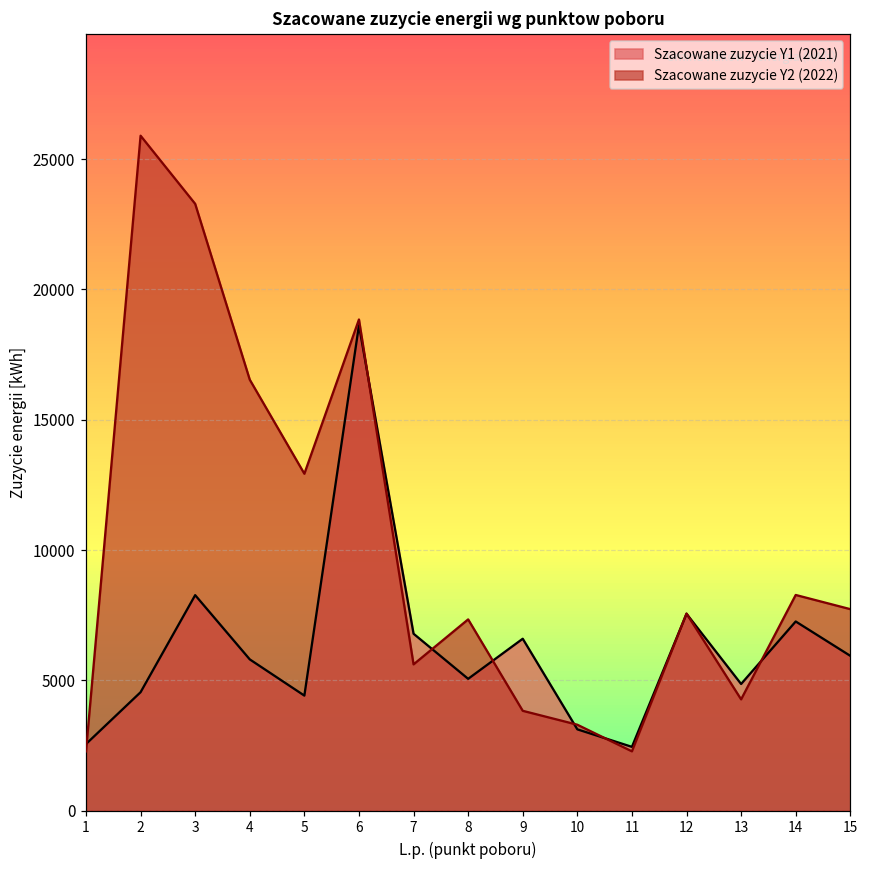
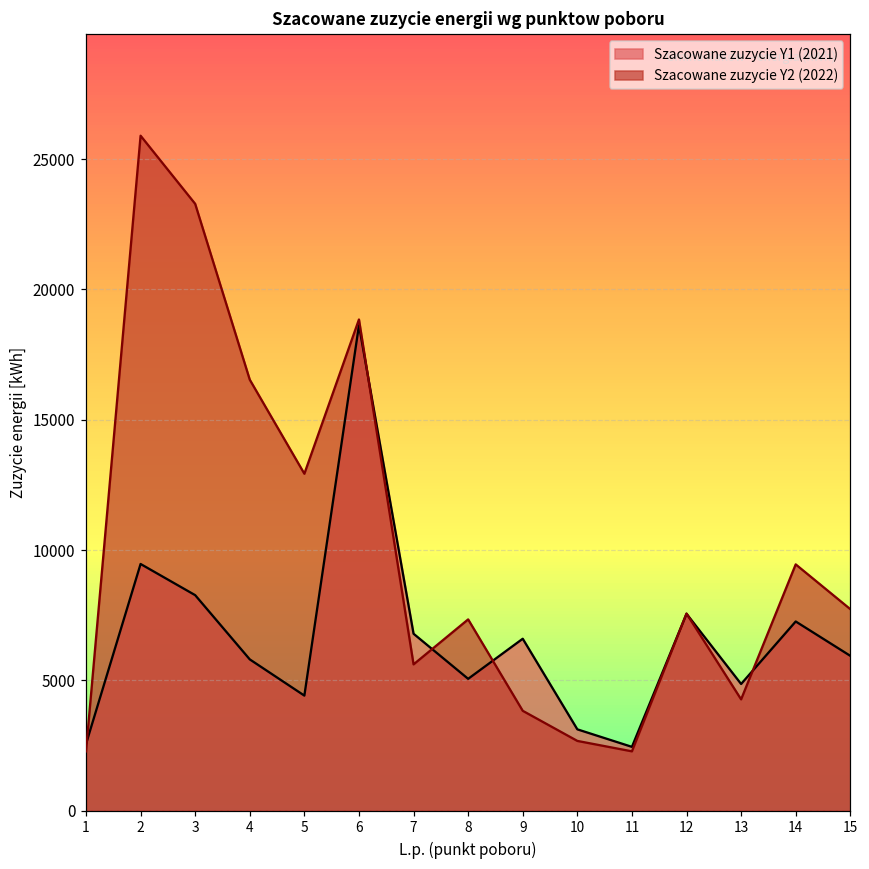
  {
    "Szacowane zuzycie Y1 (2021)": {
      "1": 2600,
-     "2": 4500,
+     "2": 9500,
      "3": 8300,
      "4": 5800,
      "5": 4400,
      "6": 18600,
      "7": 6800,
      "8": 5100,
      "9": 6600,
      "10": 3100,
      "11": 2400,
      "13": 4900,
      "14": 7300,
      "15": 5900
    },
    "Szacowane zuzycie Y2 (2022)": {
      "1": 2300,
      "2": 25900,
      "3": 23300,
      "4": 16500,
      "5": 12900,
      "6": 18800,
      "7": 5600,
      "8": 7300,
      "9": 3800,
-     "10": 3300,
+     "10": 2700,
      "11": 2300,
      "13": 4300,
-     "14": 8300,
+     "14": 9400,
      "15": 7700
    }
  }
